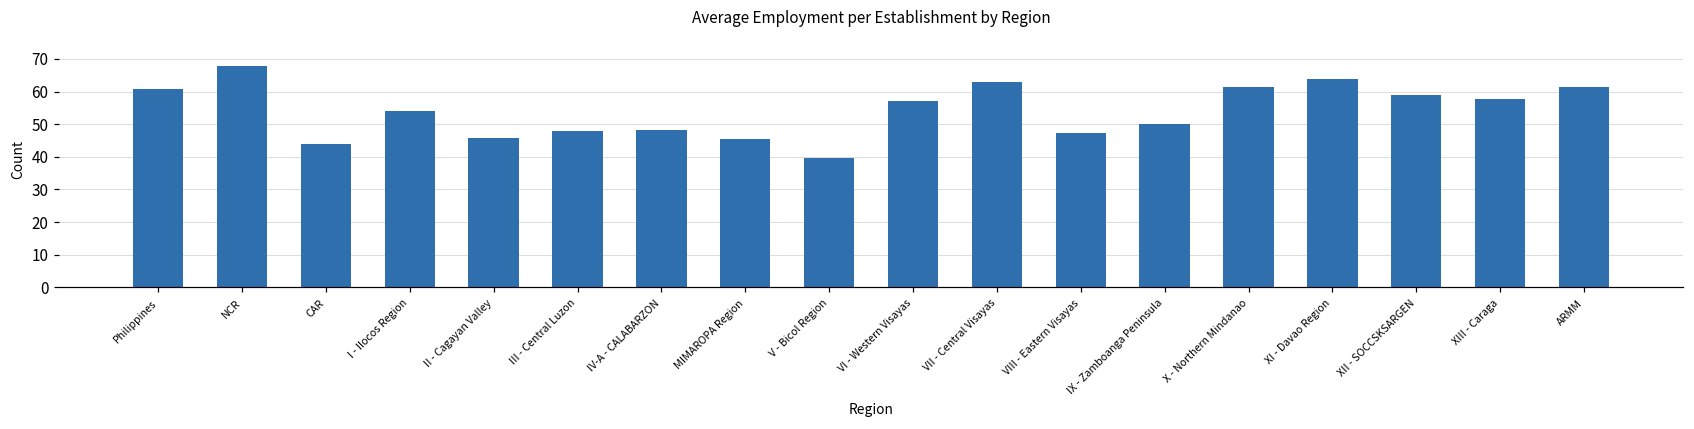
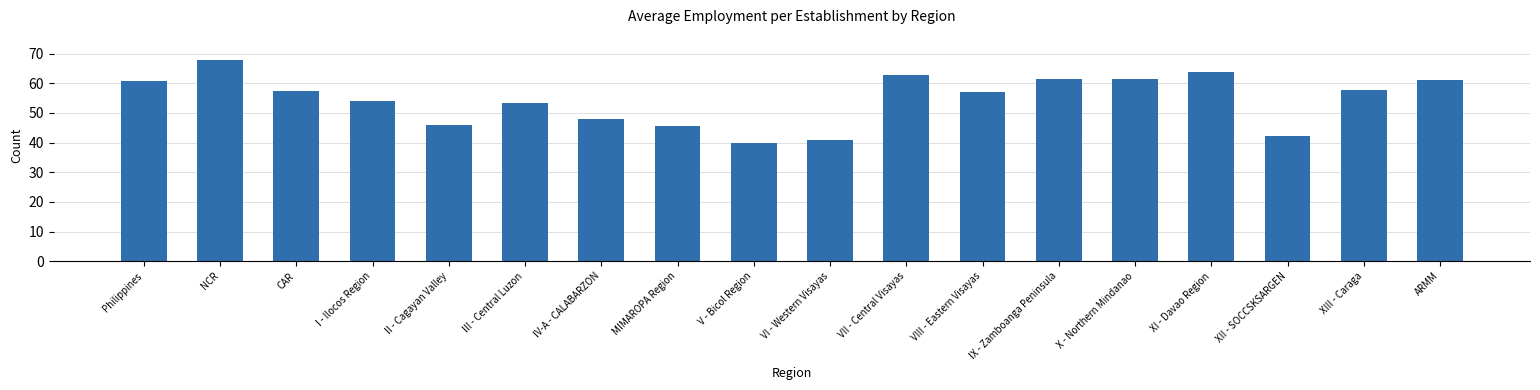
  {
    "Philippines": 61,
    "NCR": 68,
-   "CAR": 44,
+   "CAR": 57,
    "I - Ilocos Region": 54,
    "II - Cagayan Valley": 46,
-   "III - Central Luzon": 48,
+   "III - Central Luzon": 53,
    "IV-A - CALABARZON": 48,
    "MIMAROPA Region": 45,
    "V - Bicol Region": 40,
-   "VI - Western Visayas": 57,
+   "VI - Western Visayas": 41,
    "VII - Central Visayas": 63,
-   "VIII - Eastern Visayas": 47,
-   "IX - Zamboanga Peninsula": 50,
+   "VIII - Eastern Visayas": 57,
+   "IX - Zamboanga Peninsula": 62,
    "X - Northern Mindanao": 61,
    "XI - Davao Region": 64,
-   "XII - SOCCSKSARGEN": 59,
+   "XII - SOCCSKSARGEN": 42,
    "XIII - Caraga": 58,
    "ARMM": 61
  }
